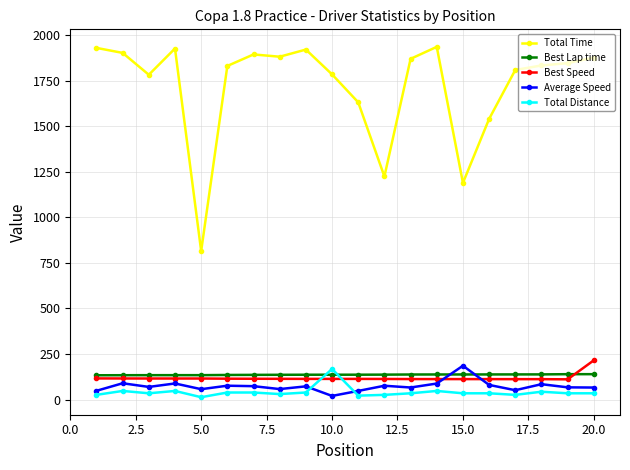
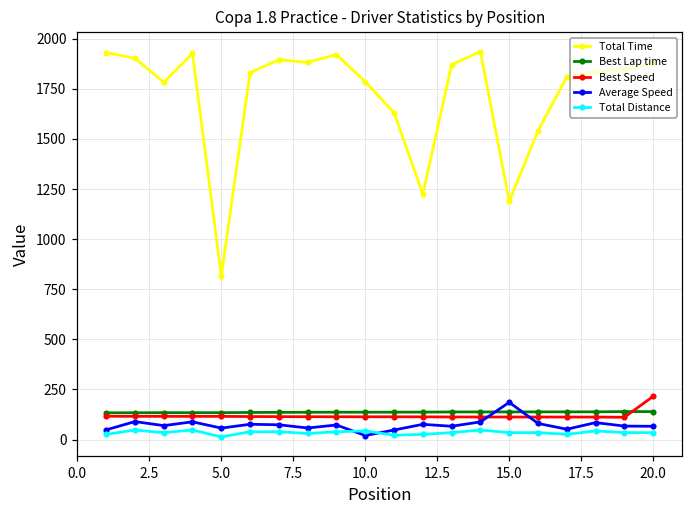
  {
    "Total Time": {
      "5.0": 820,
      "10.0": 1790,
      "15.0": 1190
    },
    "Best Lap time": {
      "5.0": 130,
      "10.0": 140,
      "15.0": 140,
      "20.0": 140
    },
    "Best Speed": {
      "5.0": 120,
      "10.0": 110,
      "15.0": 110,
      "20.0": 220
    },
    "Average Speed": {
      "5.0": 60,
      "10.0": 20,
      "15.0": 190,
      "20.0": 70
    },
    "Total Distance": {
      "5.0": 10,
-     "10.0": 170,
+     "10.0": 40,
      "15.0": 30,
      "20.0": 30
    }
  }
